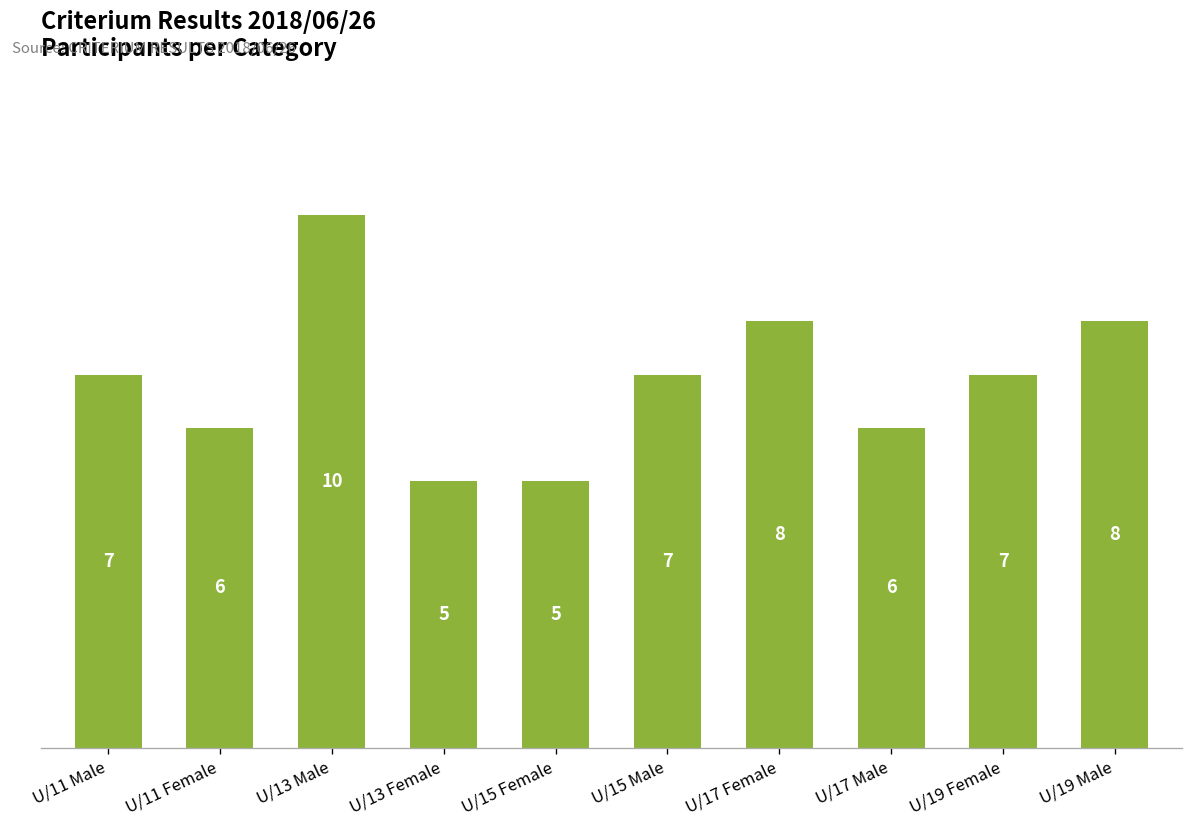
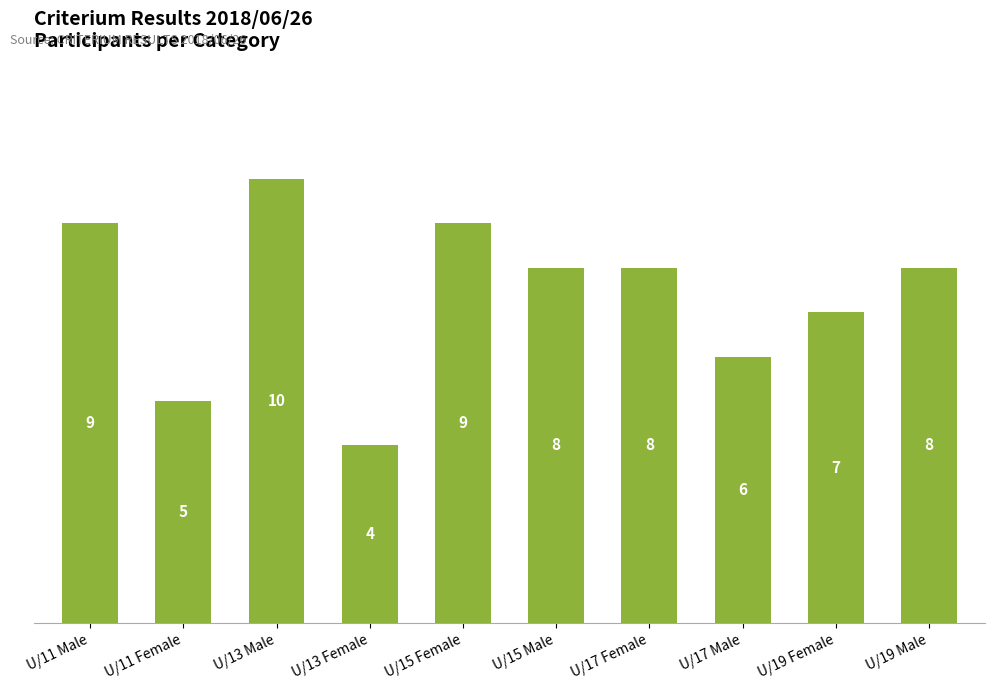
  {
-   "U/11 Male": 7,
-   "U/11 Female": 6,
+   "U/11 Male": 9,
+   "U/11 Female": 5,
    "U/13 Male": 10,
-   "U/13 Female": 5,
-   "U/15 Female": 5,
-   "U/15 Male": 7,
+   "U/13 Female": 4,
+   "U/15 Female": 9,
+   "U/15 Male": 8,
    "U/17 Female": 8,
    "U/17 Male": 6,
    "U/19 Female": 7,
    "U/19 Male": 8
  }
